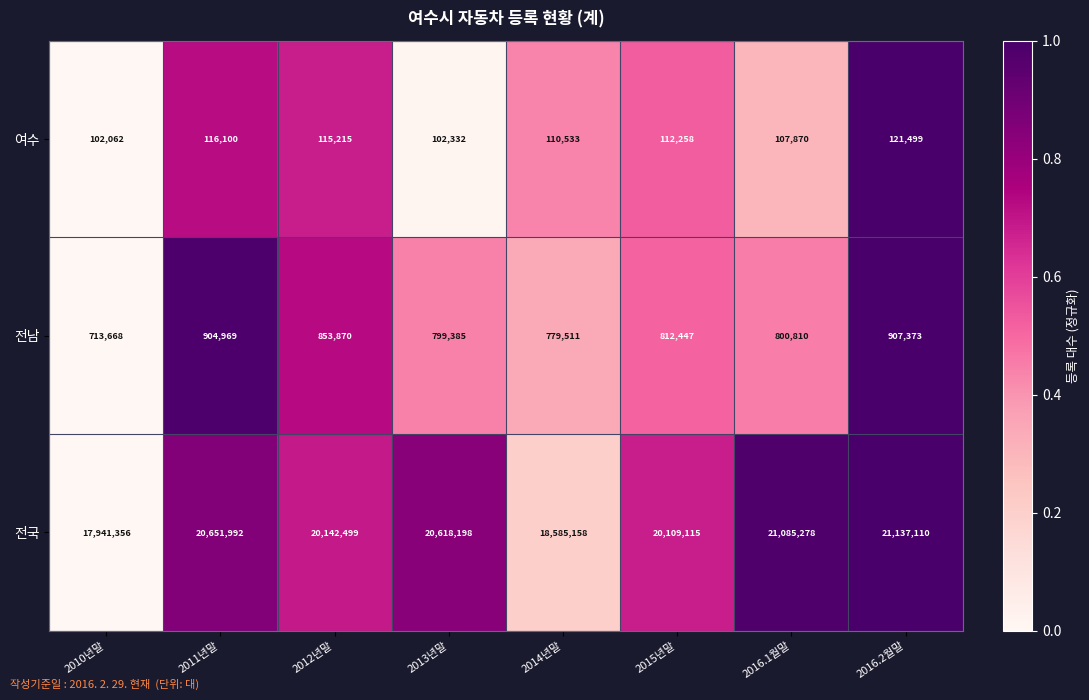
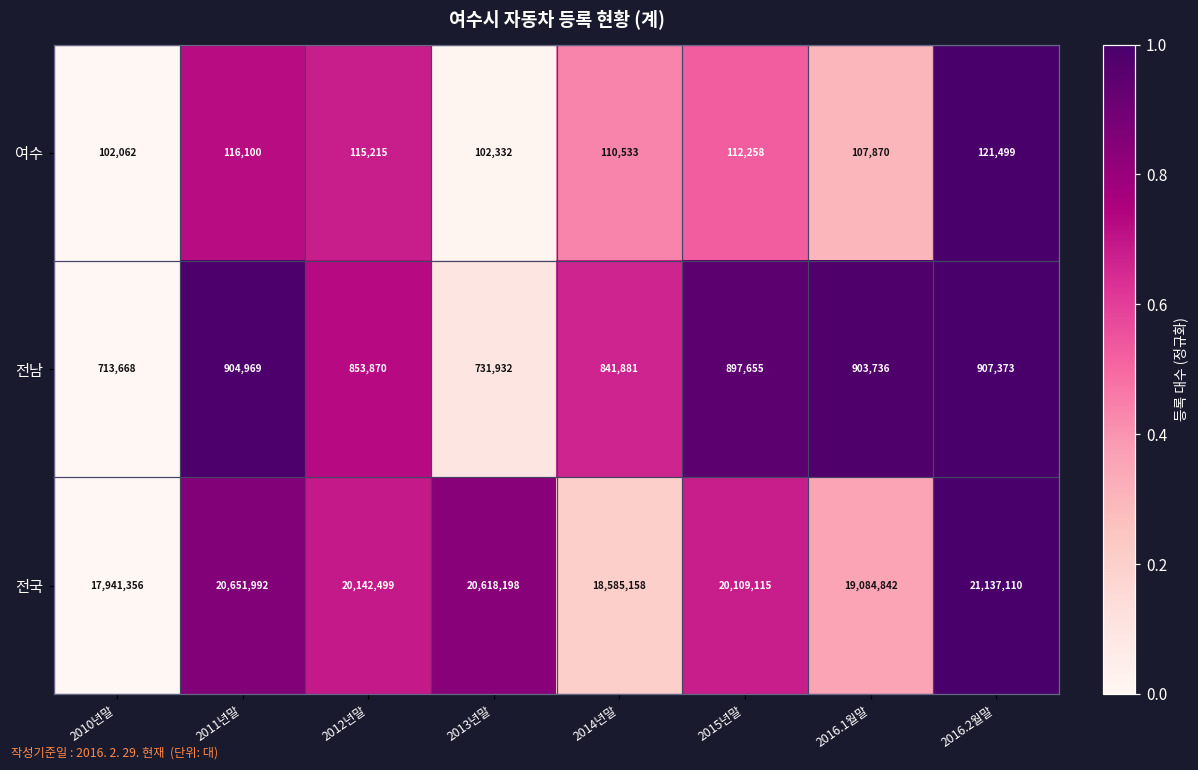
  {
    "여수": {
      "2010년말": "102,062",
      "2011년말": "116,100",
      "2012년말": "115,215",
      "2013년말": "102,332",
      "2014년말": "110,533",
      "2015년말": "112,258",
      "2016.1월말": "107,870",
      "2016.2월말": "121,499"
    },
    "전남": {
      "2010년말": "713,668",
      "2011년말": "904,969",
      "2012년말": "853,870",
-     "2013년말": "799,385",
-     "2014년말": "779,511",
-     "2015년말": "812,447",
-     "2016.1월말": "800,810",
+     "2013년말": "731,932",
+     "2014년말": "841,881",
+     "2015년말": "897,655",
+     "2016.1월말": "903,736",
      "2016.2월말": "907,373"
    },
    "전국": {
      "2010년말": "17,941,356",
      "2011년말": "20,651,992",
      "2012년말": "20,142,499",
      "2013년말": "20,618,198",
      "2014년말": "18,585,158",
      "2015년말": "20,109,115",
-     "2016.1월말": "21,085,278",
+     "2016.1월말": "19,084,842",
      "2016.2월말": "21,137,110"
    }
  }
